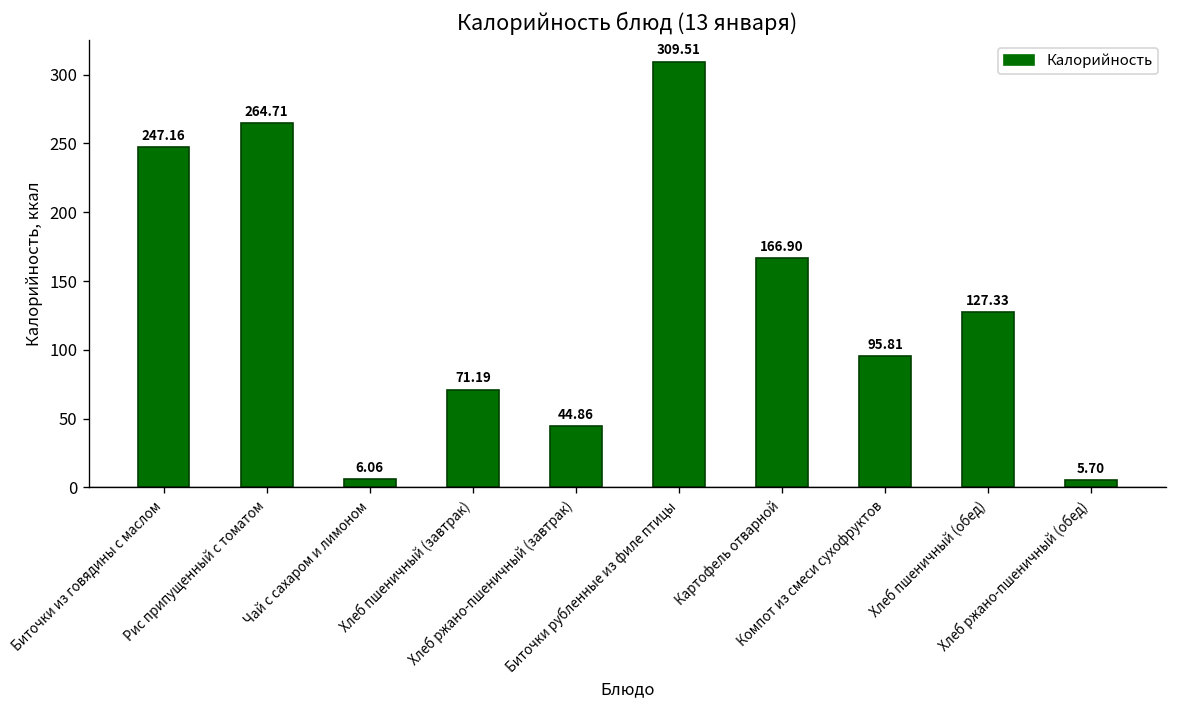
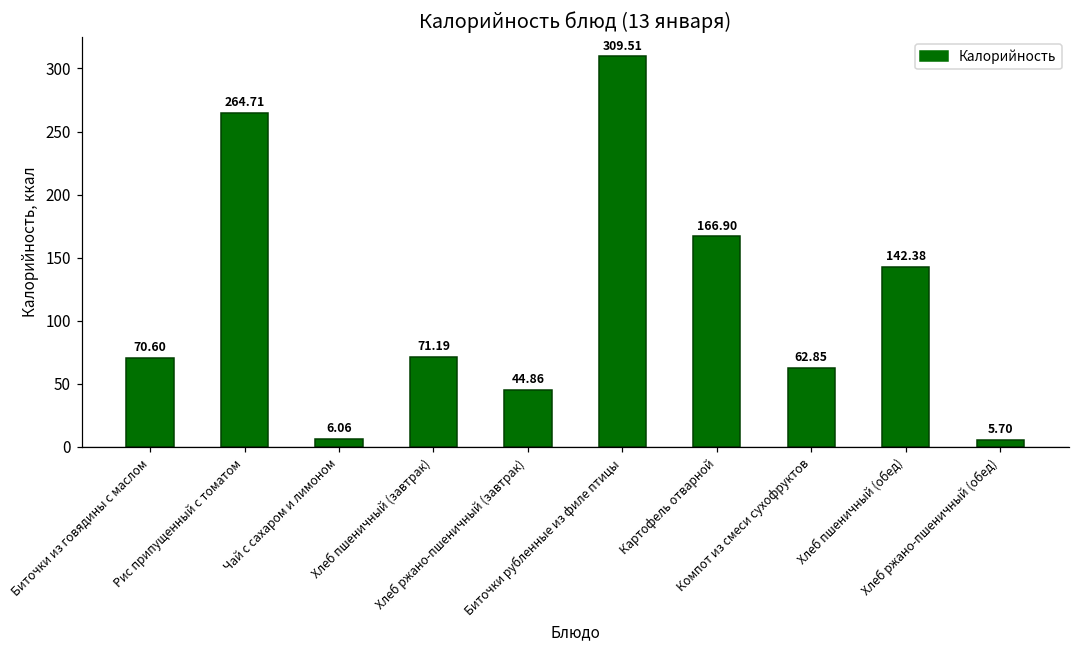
  {
-   "Биточки из говядины с маслом": 247.16,
+   "Биточки из говядины с маслом": 70.60,
    "Рис припущенный с томатом": 264.71,
    "Чай с сахаром и лимоном": 6.06,
    "Хлеб пшеничный (завтрак)": 71.19,
    "Хлеб ржано-пшеничный (завтрак)": 44.86,
    "Биточки рубленные из филе птицы": 309.51,
    "Картофель отварной": 166.90,
-   "Компот из смеси сухофруктов": 95.81,
-   "Хлеб пшеничный (обед)": 127.33,
+   "Компот из смеси сухофруктов": 62.85,
+   "Хлеб пшеничный (обед)": 142.38,
    "Хлеб ржано-пшеничный (обед)": 5.70
  }
